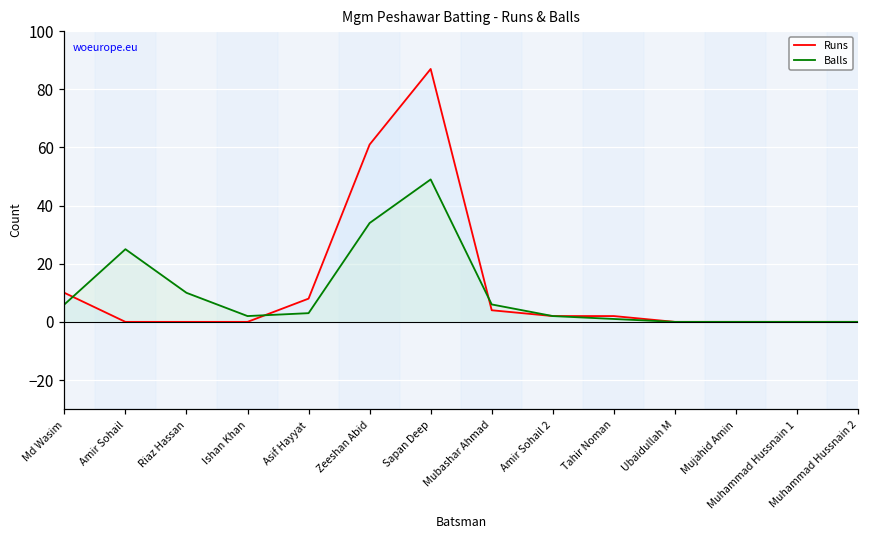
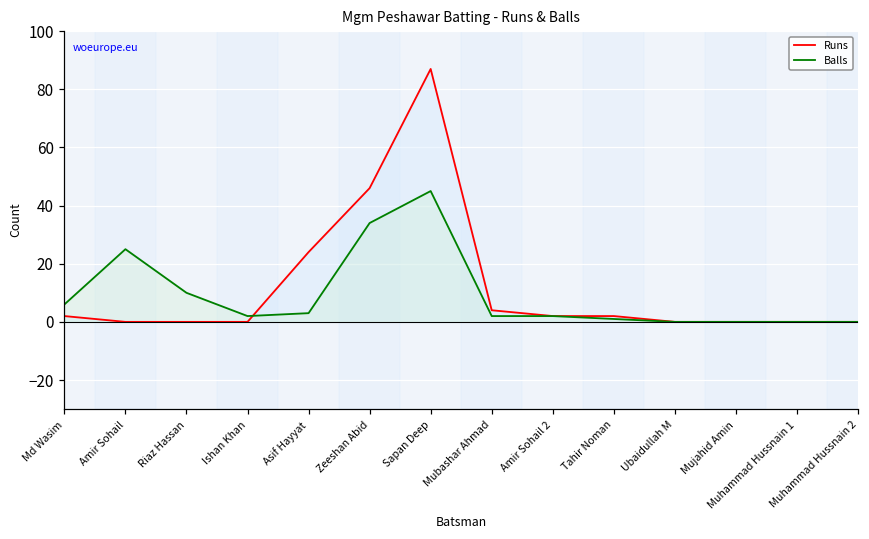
  {
    "Runs": {
-     "Md Wasim": 10,
+     "Md Wasim": 2,
      "Amir Sohail": 0,
      "Riaz Hassan": 0,
      "Ishan Khan": 0,
-     "Asif Hayyat": 8,
-     "Zeeshan Abid": 61,
+     "Asif Hayyat": 24,
+     "Zeeshan Abid": 46,
      "Sapan Deep": 87,
      "Mubashar Ahmad": 4,
      "Tahir Noman": 2
    },
    "Balls": {
      "Md Wasim": 6,
      "Amir Sohail": 25,
      "Riaz Hassan": 10,
      "Ishan Khan": 2,
      "Asif Hayyat": 3,
      "Zeeshan Abid": 34,
-     "Sapan Deep": 49,
-     "Mubashar Ahmad": 6,
+     "Sapan Deep": 45,
+     "Mubashar Ahmad": 2,
      "Tahir Noman": 1
    }
  }
